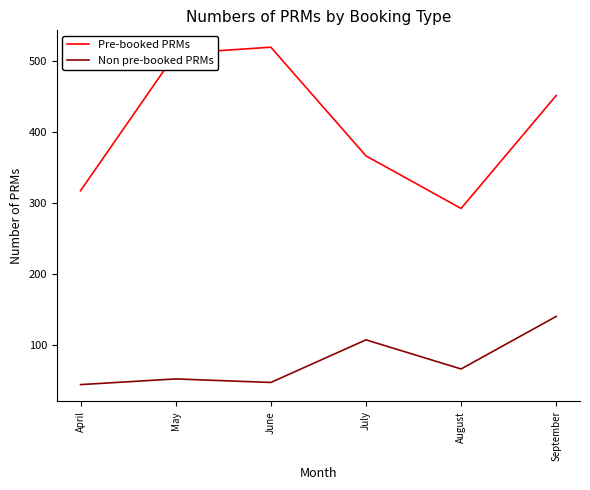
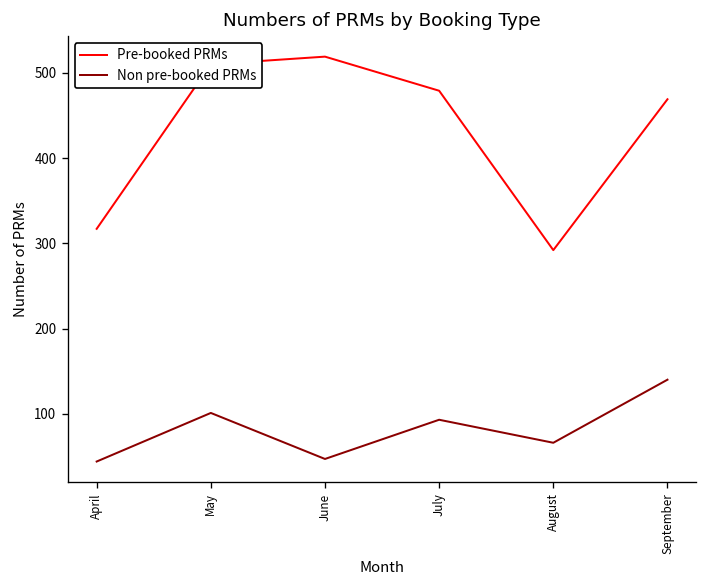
  {
    "Pre-booked PRMs": {
      "April": 320,
      "June": 520,
-     "July": 370,
+     "July": 480,
      "August": 290,
-     "September": 450
+     "September": 470
    },
    "Non pre-booked PRMs": {
      "April": 40,
-     "May": 50,
+     "May": 100,
      "June": 50,
-     "July": 110,
+     "July": 90,
      "August": 70,
      "September": 140
    }
  }
